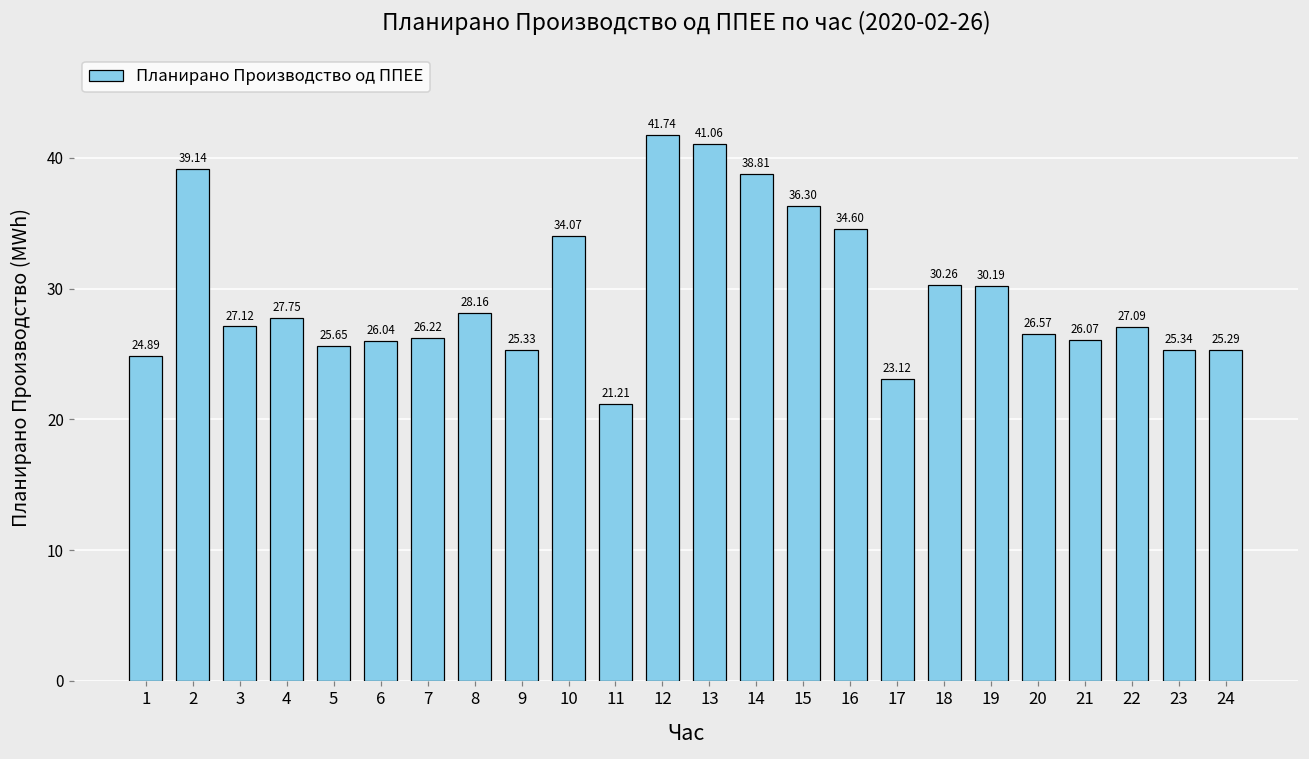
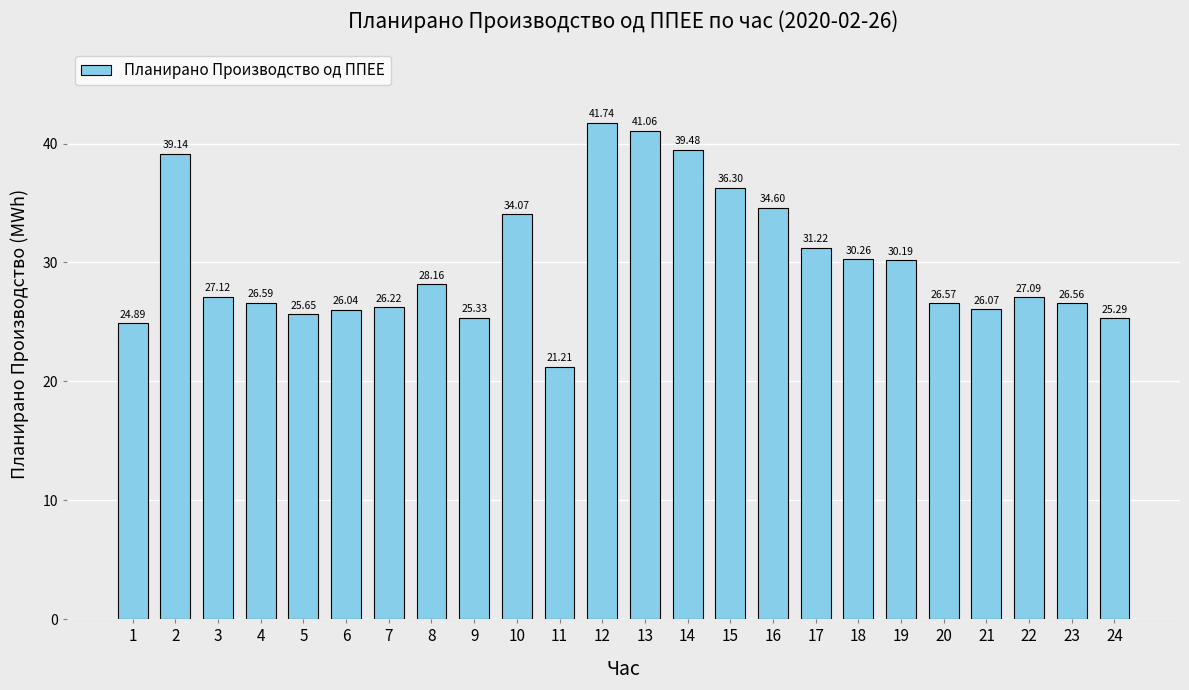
  {
    "1": 24.89,
    "2": 39.14,
    "3": 27.12,
-   "4": 27.75,
+   "4": 26.59,
    "5": 25.65,
    "6": 26.04,
    "7": 26.22,
    "8": 28.16,
    "9": 25.33,
    "10": 34.07,
    "11": 21.21,
    "12": 41.74,
    "13": 41.06,
-   "14": 38.81,
+   "14": 39.48,
    "15": 36.30,
    "16": 34.60,
-   "17": 23.12,
+   "17": 31.22,
    "18": 30.26,
    "19": 30.19,
    "20": 26.57,
    "21": 26.07,
    "22": 27.09,
-   "23": 25.34,
+   "23": 26.56,
    "24": 25.29
  }
